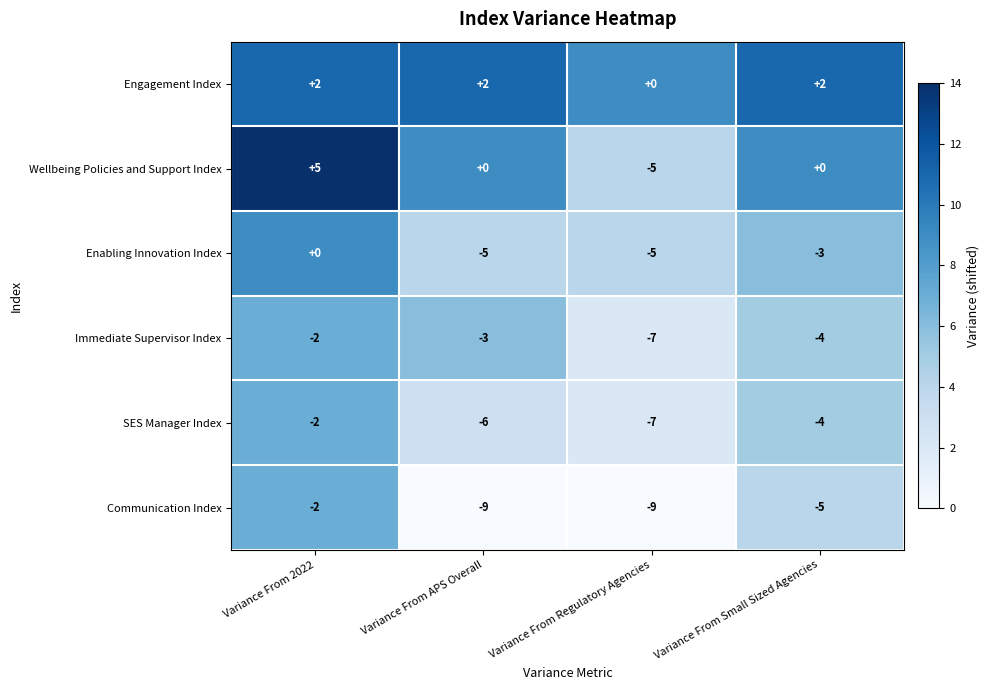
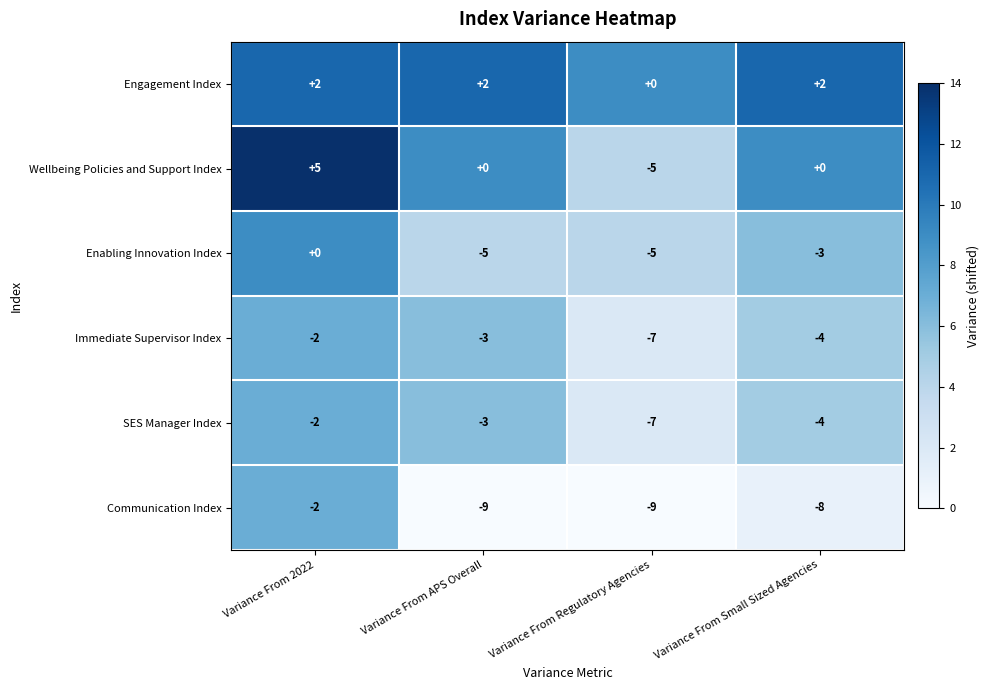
  {
    "Engagement Index": {
      "Variance From 2022": "+2",
      "Variance From APS Overall": "+2",
      "Variance From Regulatory Agencies": "+0",
      "Variance From Small Sized Agencies": "+2"
    },
    "Wellbeing Policies and Support Index": {
      "Variance From 2022": "+5",
      "Variance From APS Overall": "+0",
      "Variance From Regulatory Agencies": "-5",
      "Variance From Small Sized Agencies": "+0"
    },
    "Enabling Innovation Index": {
      "Variance From 2022": "+0",
      "Variance From APS Overall": "-5",
      "Variance From Regulatory Agencies": "-5",
      "Variance From Small Sized Agencies": "-3"
    },
    "Immediate Supervisor Index": {
      "Variance From 2022": "-2",
      "Variance From APS Overall": "-3",
      "Variance From Regulatory Agencies": "-7",
      "Variance From Small Sized Agencies": "-4"
    },
    "SES Manager Index": {
      "Variance From 2022": "-2",
-     "Variance From APS Overall": "-6",
+     "Variance From APS Overall": "-3",
      "Variance From Regulatory Agencies": "-7",
      "Variance From Small Sized Agencies": "-4"
    },
    "Communication Index": {
      "Variance From 2022": "-2",
      "Variance From APS Overall": "-9",
      "Variance From Regulatory Agencies": "-9",
-     "Variance From Small Sized Agencies": "-5"
+     "Variance From Small Sized Agencies": "-8"
    }
  }
